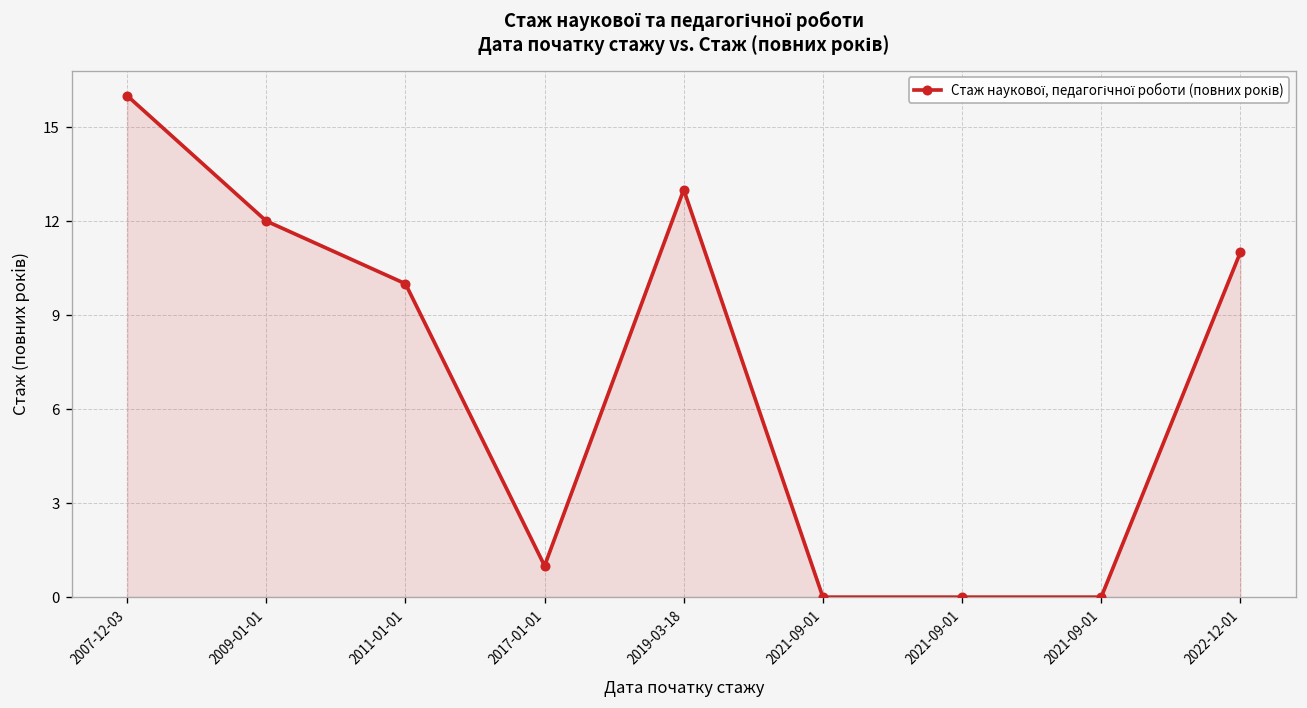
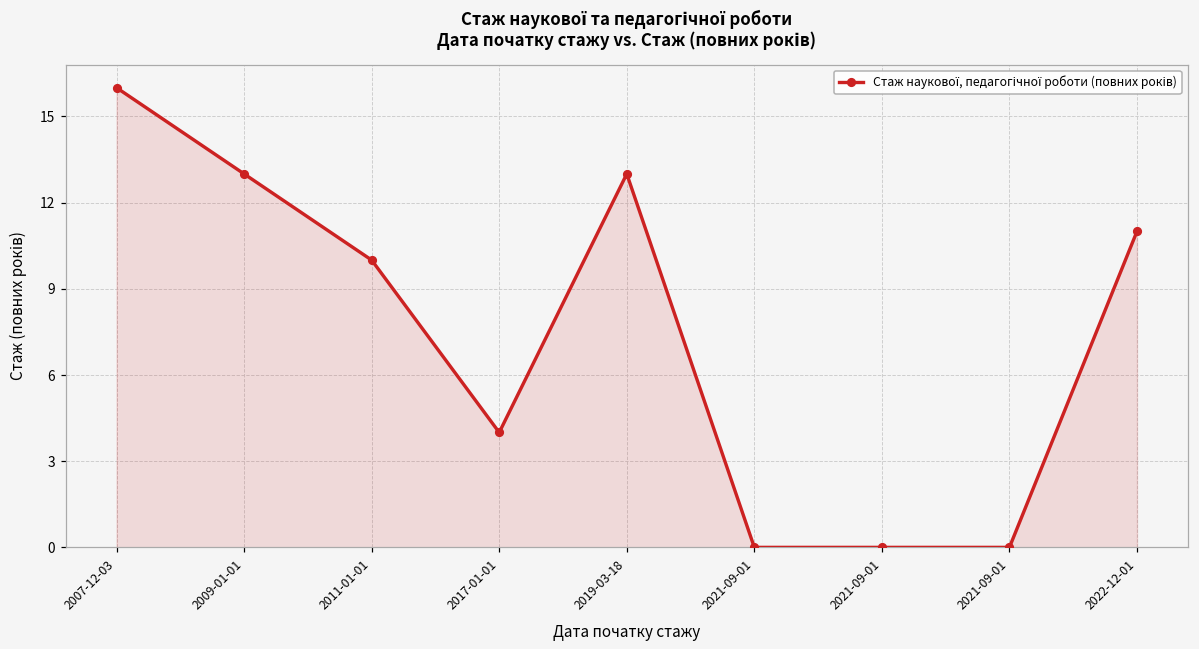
  {
    "2007-12-03": 16,
-   "2009-01-01": 12,
+   "2009-01-01": 13,
    "2011-01-01": 10,
-   "2017-01-01": 1,
+   "2017-01-01": 4,
    "2019-03-18": 13,
    "2022-12-01": 11
  }
